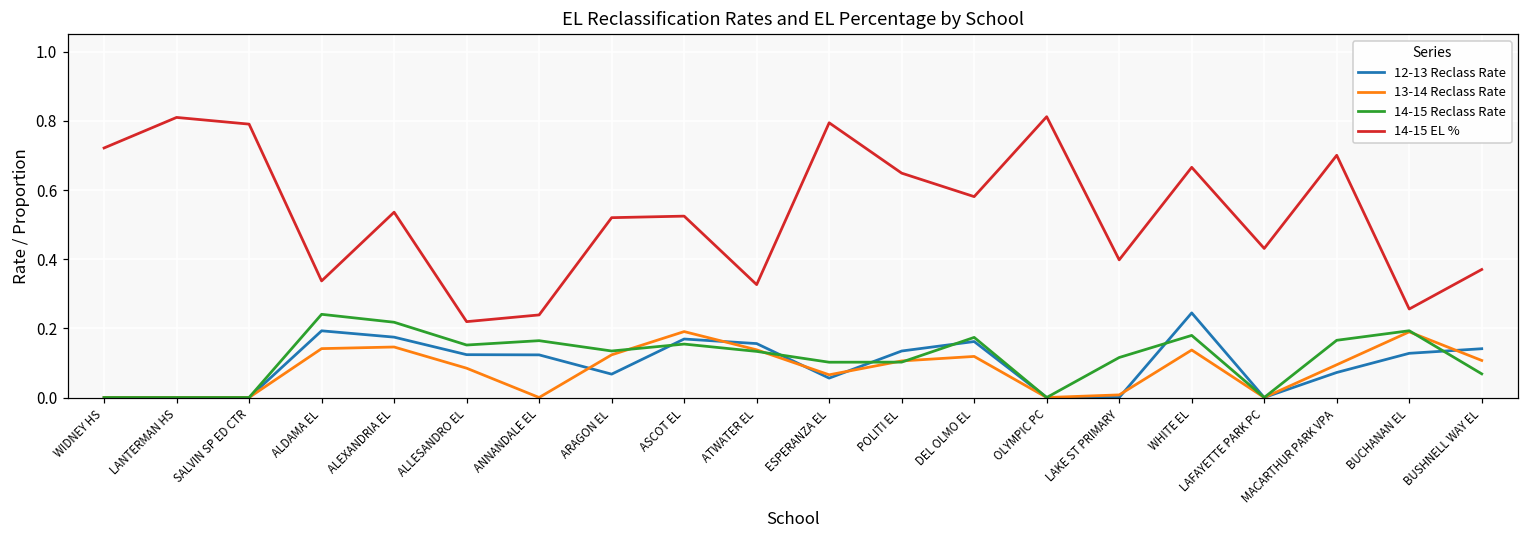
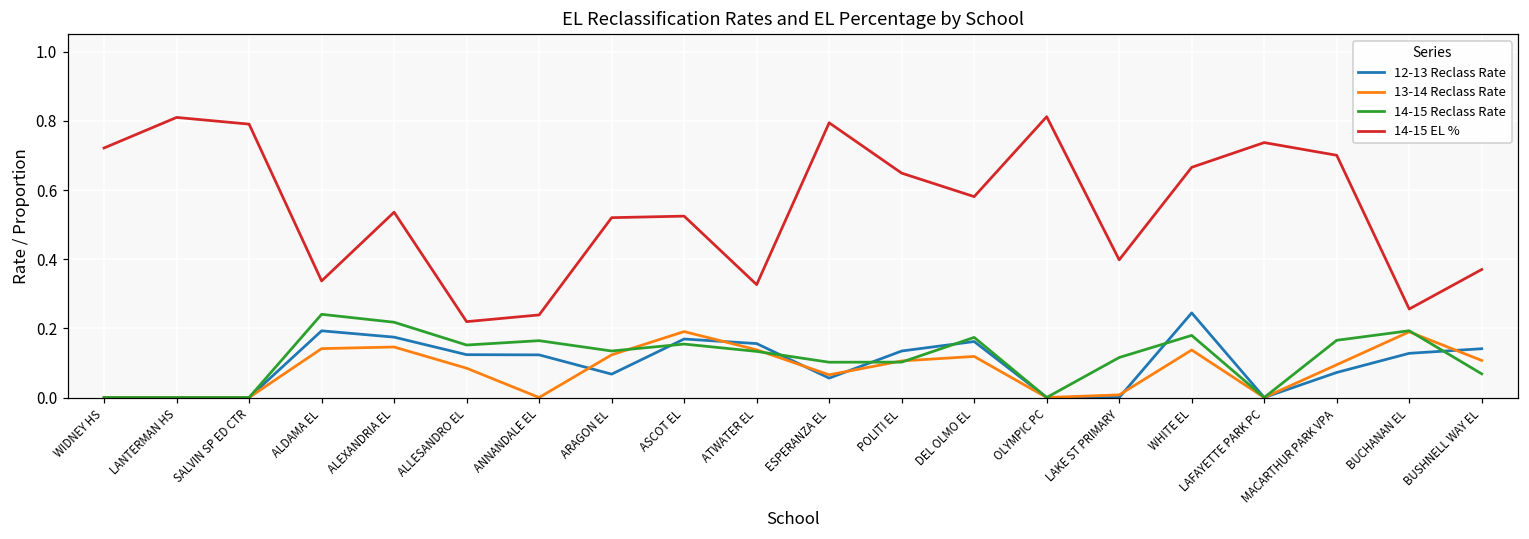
  {
    "12-13 Reclass Rate": {
      "ALDAMA EL": 0.19,
      "ALEXANDRIA EL": 0.17,
      "ALLESANDRO EL": 0.12,
      "ANNANDALE EL": 0.12,
      "ARAGON EL": 0.07,
      "ASCOT EL": 0.17,
      "ATWATER EL": 0.16,
      "ESPERANZA EL": 0.06,
      "POLITI EL": 0.13,
      "DEL OLMO EL": 0.16,
      "WHITE EL": 0.24,
      "MACARTHUR PARK VPA": 0.07,
      "BUCHANAN EL": 0.13,
      "BUSHNELL WAY EL": 0.14
    },
    "13-14 Reclass Rate": {
      "ALDAMA EL": 0.14,
      "ALEXANDRIA EL": 0.15,
      "ALLESANDRO EL": 0.08,
      "ANNANDALE EL": 0.00,
      "ARAGON EL": 0.12,
      "ASCOT EL": 0.19,
      "ESPERANZA EL": 0.07,
      "DEL OLMO EL": 0.12,
      "WHITE EL": 0.14,
      "MACARTHUR PARK VPA": 0.09,
      "BUSHNELL WAY EL": 0.11
    },
    "14-15 Reclass Rate": {
      "ALDAMA EL": 0.24,
      "ALEXANDRIA EL": 0.22,
      "ALLESANDRO EL": 0.15,
      "ANNANDALE EL": 0.16,
      "ARAGON EL": 0.13,
      "ASCOT EL": 0.15,
      "ESPERANZA EL": 0.10,
      "DEL OLMO EL": 0.17,
      "LAKE ST PRIMARY": 0.12,
      "WHITE EL": 0.18,
      "MACARTHUR PARK VPA": 0.17,
      "BUSHNELL WAY EL": 0.07
    },
    "14-15 EL %": {
      "WIDNEY HS": 0.72,
      "LANTERMAN HS": 0.81,
      "SALVIN SP ED CTR": 0.79,
      "ALDAMA EL": 0.34,
      "ALEXANDRIA EL": 0.54,
      "ALLESANDRO EL": 0.22,
      "ANNANDALE EL": 0.24,
      "ARAGON EL": 0.52,
      "ASCOT EL": 0.52,
      "ATWATER EL": 0.33,
      "ESPERANZA EL": 0.79,
      "POLITI EL": 0.65,
      "DEL OLMO EL": 0.58,
      "OLYMPIC PC": 0.81,
      "LAKE ST PRIMARY": 0.40,
      "WHITE EL": 0.67,
-     "LAFAYETTE PARK PC": 0.43,
+     "LAFAYETTE PARK PC": 0.74,
      "MACARTHUR PARK VPA": 0.70,
      "BUCHANAN EL": 0.26,
      "BUSHNELL WAY EL": 0.37
    }
  }
